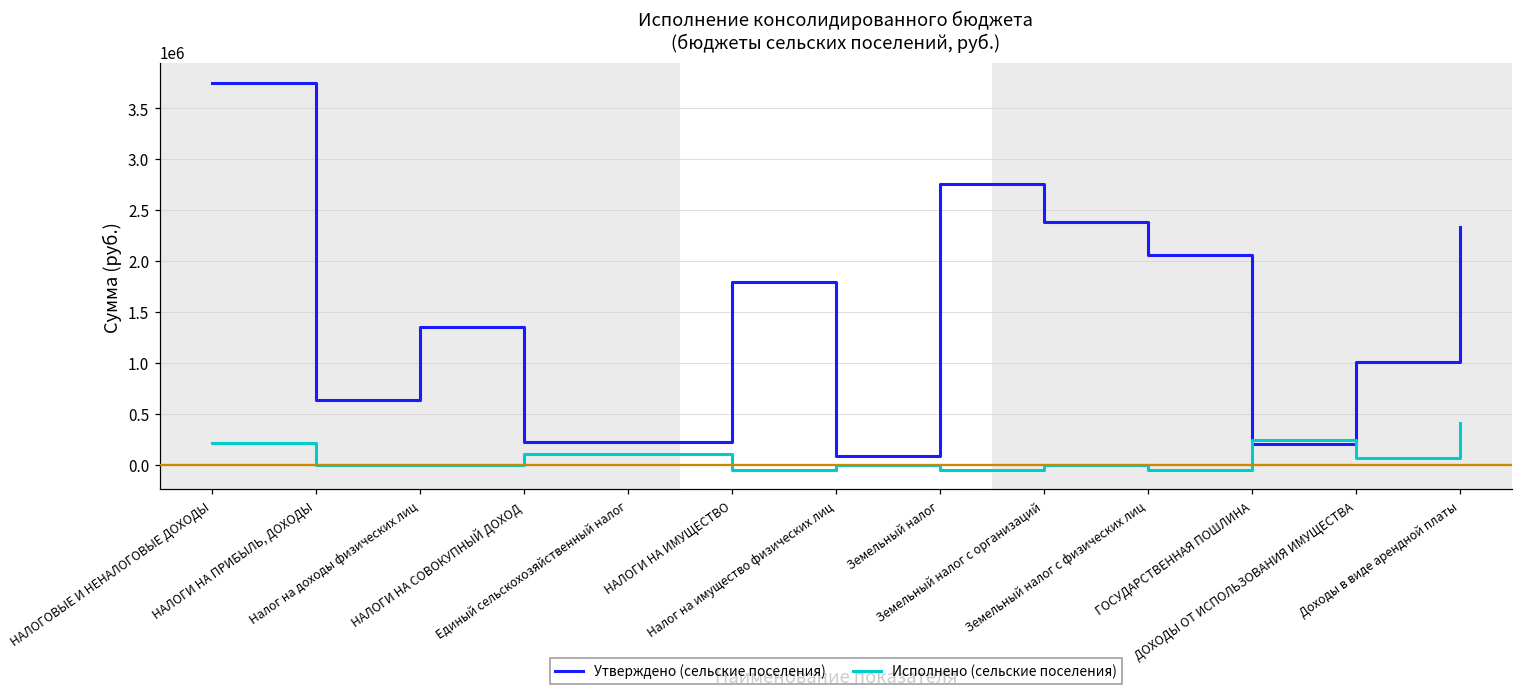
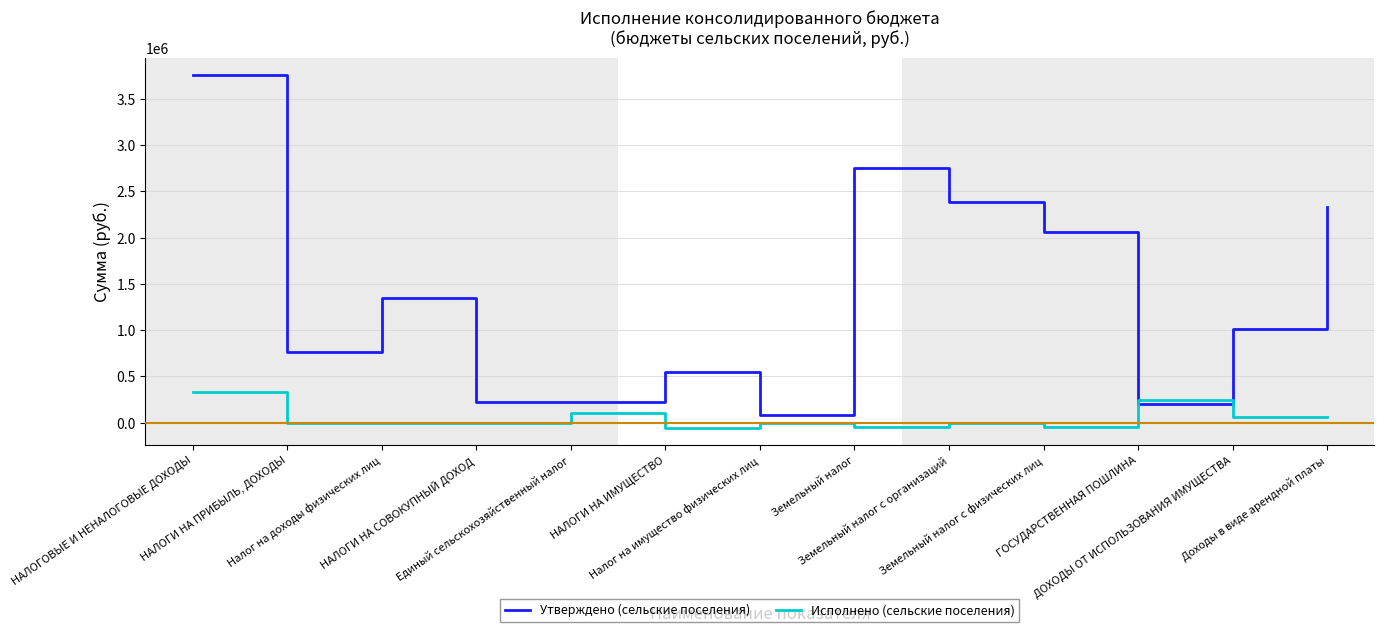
  {
    "Утверждено (сельские поселения)": {
      "НАЛОГОВЫЕ И НЕНАЛОГОВЫЕ ДОХОДЫ": 3800000,
-     "НАЛОГИ НА ПРИБЫЛЬ, ДОХОДЫ": 600000,
+     "НАЛОГИ НА ПРИБЫЛЬ, ДОХОДЫ": 800000,
      "Налог на доходы физических лиц": 1400000,
      "НАЛОГИ НА СОВОКУПНЫЙ ДОХОД": 200000,
      "Единый сельскохозяйственный налог": 200000,
-     "НАЛОГИ НА ИМУЩЕСТВО": 1800000,
+     "НАЛОГИ НА ИМУЩЕСТВО": 600000,
      "Налог на имущество физических лиц": 100000,
      "Земельный налог": 2800000,
      "Земельный налог с организаций": 2400000,
      "Земельный налог с физических лиц": 2100000,
      "ГОСУДАРСТВЕННАЯ ПОШЛИНА": 200000,
      "ДОХОДЫ ОТ ИСПОЛЬЗОВАНИЯ ИМУЩЕСТВА": 1000000,
      "Доходы в виде арендной платы": 2300000
    },
    "Исполнено (сельские поселения)": {
-     "НАЛОГОВЫЕ И НЕНАЛОГОВЫЕ ДОХОДЫ": 200000,
+     "НАЛОГОВЫЕ И НЕНАЛОГОВЫЕ ДОХОДЫ": 300000,
      "НАЛОГИ НА ПРИБЫЛЬ, ДОХОДЫ": 0,
      "Налог на доходы физических лиц": 0,
-     "НАЛОГИ НА СОВОКУПНЫЙ ДОХОД": 100000,
+     "НАЛОГИ НА СОВОКУПНЫЙ ДОХОД": 0,
      "Единый сельскохозяйственный налог": 100000,
      "НАЛОГИ НА ИМУЩЕСТВО": -100000,
      "Налог на имущество физических лиц": 0,
      "Земельный налог": -100000,
      "Земельный налог с организаций": 0,
      "Земельный налог с физических лиц": -100000,
      "ГОСУДАРСТВЕННАЯ ПОШЛИНА": 200000,
      "ДОХОДЫ ОТ ИСПОЛЬЗОВАНИЯ ИМУЩЕСТВА": 100000,
-     "Доходы в виде арендной платы": 400000
+     "Доходы в виде арендной платы": 100000
    }
  }
